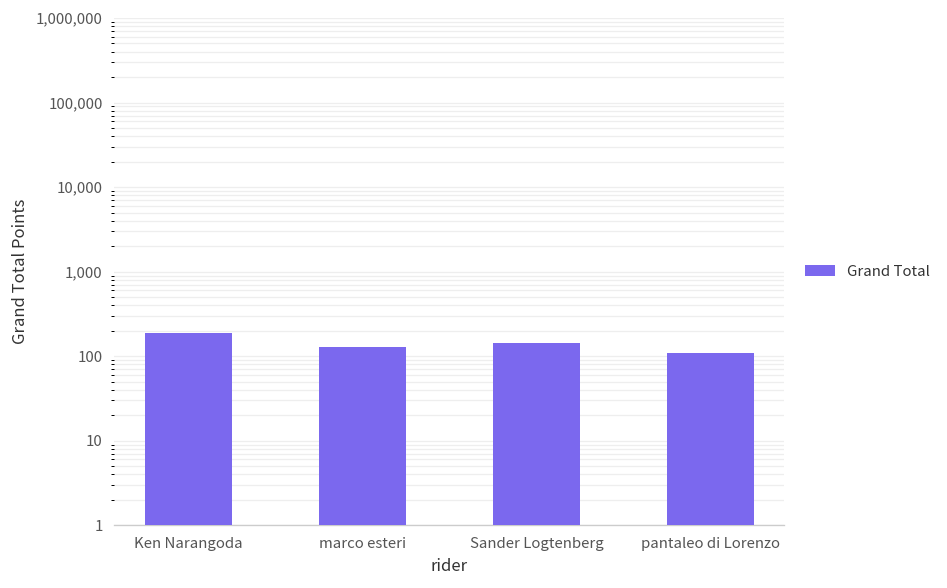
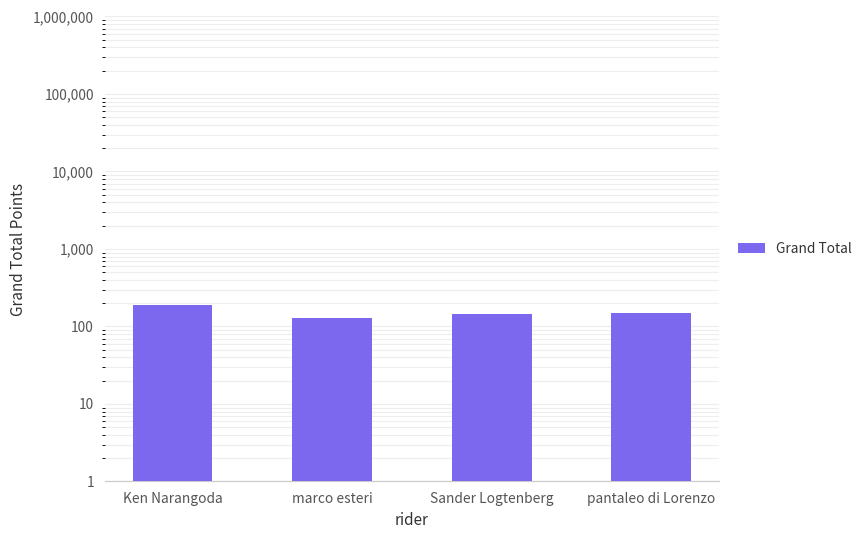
  {
    "Ken Narangoda": 190,
    "marco esteri": 130,
    "Sander Logtenberg": 140,
-   "pantaleo di Lorenzo": 110
+   "pantaleo di Lorenzo": 150
  }
